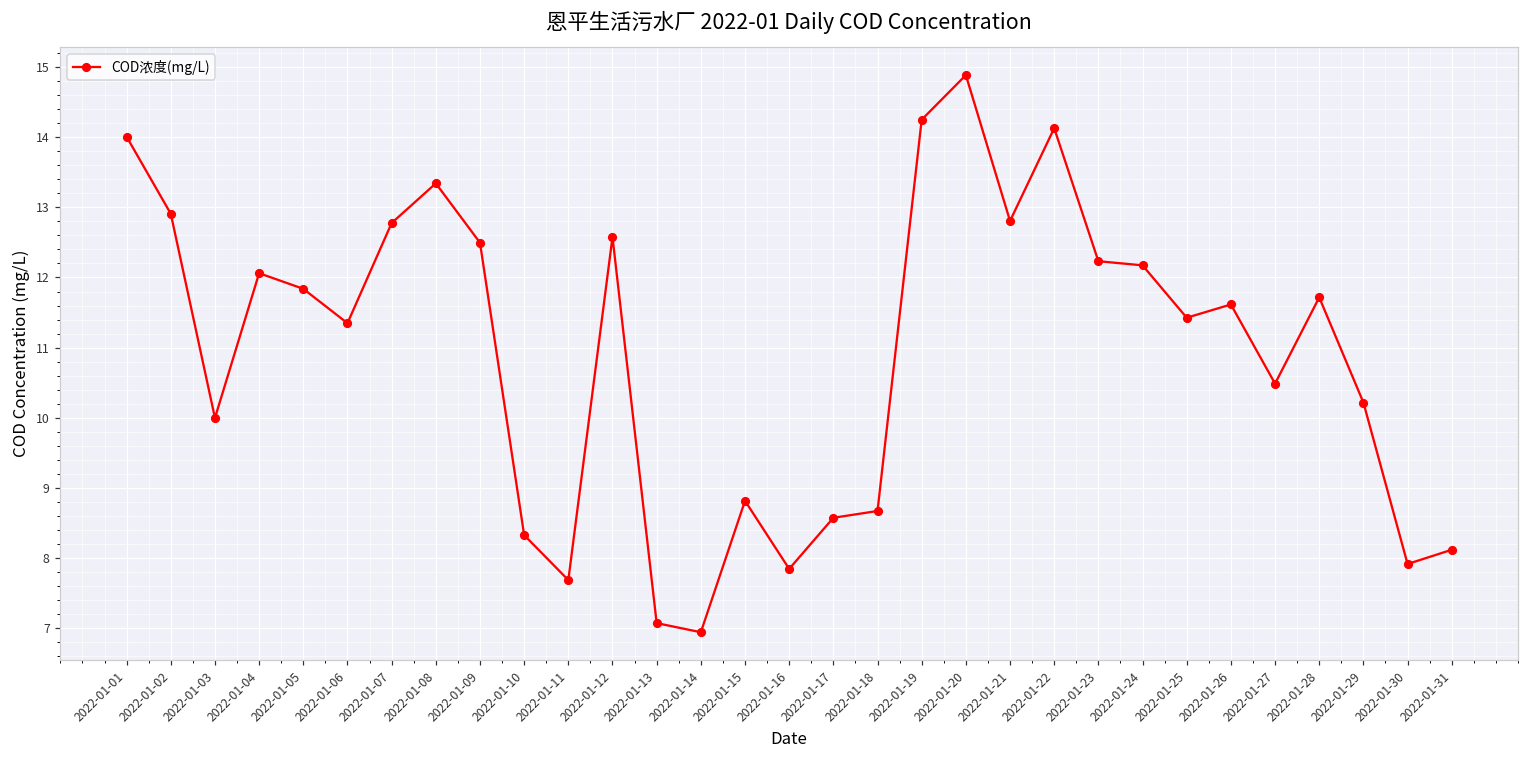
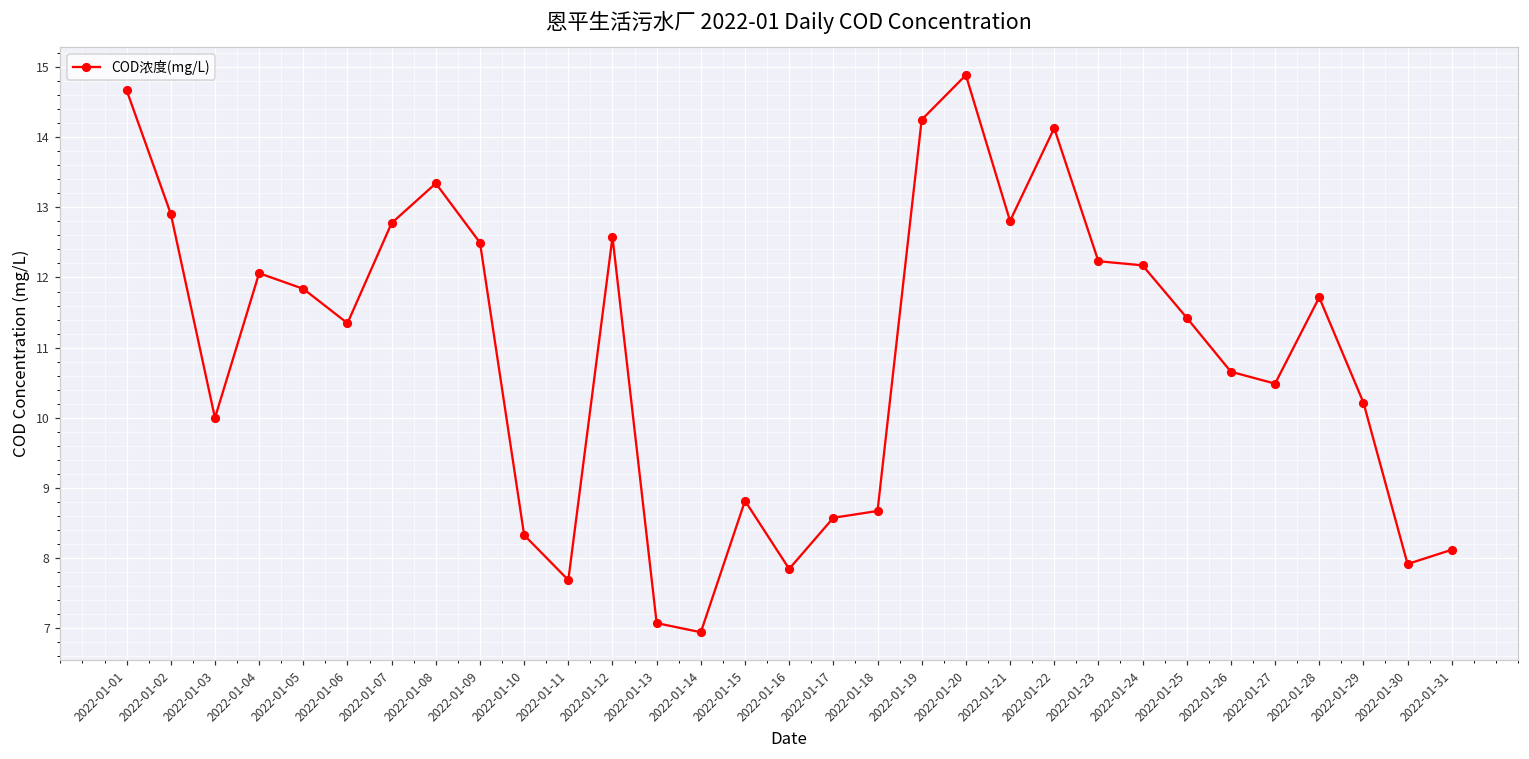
  {
-   "2022-01-01": 14.0,
+   "2022-01-01": 14.7,
    "2022-01-02": 12.9,
    "2022-01-03": 10.0,
    "2022-01-04": 12.1,
    "2022-01-05": 11.8,
    "2022-01-06": 11.3,
    "2022-01-07": 12.8,
    "2022-01-08": 13.3,
    "2022-01-09": 12.5,
    "2022-01-10": 8.3,
    "2022-01-11": 7.7,
    "2022-01-12": 12.6,
    "2022-01-13": 7.1,
    "2022-01-14": 6.9,
    "2022-01-15": 8.8,
    "2022-01-16": 7.8,
    "2022-01-17": 8.6,
    "2022-01-18": 8.7,
    "2022-01-19": 14.3,
    "2022-01-20": 14.9,
    "2022-01-21": 12.8,
    "2022-01-22": 14.1,
    "2022-01-23": 12.2,
    "2022-01-24": 12.2,
    "2022-01-25": 11.4,
-   "2022-01-26": 11.6,
+   "2022-01-26": 10.7,
    "2022-01-27": 10.5,
    "2022-01-28": 11.7,
    "2022-01-29": 10.2,
    "2022-01-30": 7.9,
    "2022-01-31": 8.1
  }
